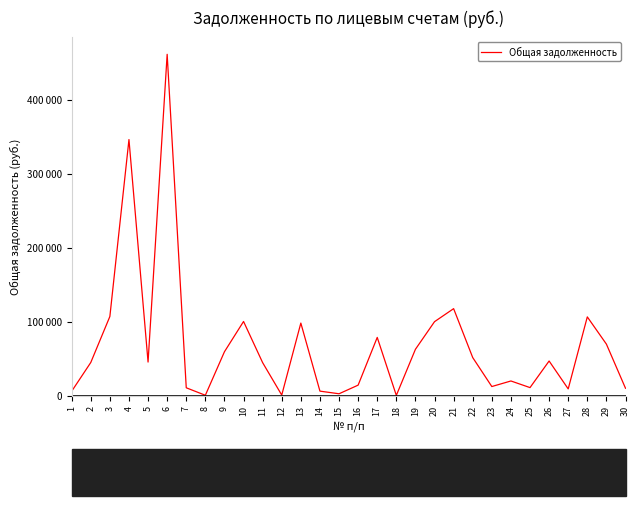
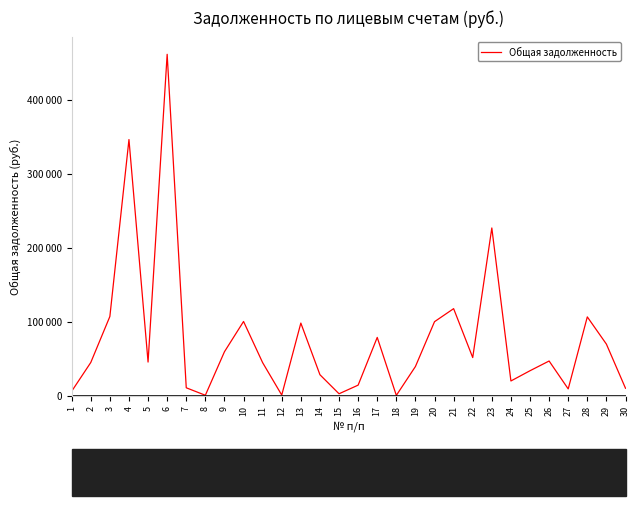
  {
    "1": 10000,
    "2": 40000,
    "3": 110000,
    "4": 350000,
    "5": 50000,
    "6": 460000,
    "7": 10000,
    "8": 0,
    "9": 60000,
    "10": 100000,
    "11": 40000,
    "12": 0,
    "13": 100000,
-   "14": 10000,
+   "14": 30000,
    "15": 0,
    "16": 10000,
    "17": 80000,
    "18": 0,
-   "19": 60000,
+   "19": 40000,
    "20": 100000,
    "21": 120000,
    "22": 50000,
-   "23": 10000,
+   "23": 230000,
    "24": 20000,
-   "25": 10000,
+   "25": 30000,
    "26": 50000,
    "27": 10000,
    "28": 110000,
    "29": 70000,
    "30": 10000
  }
